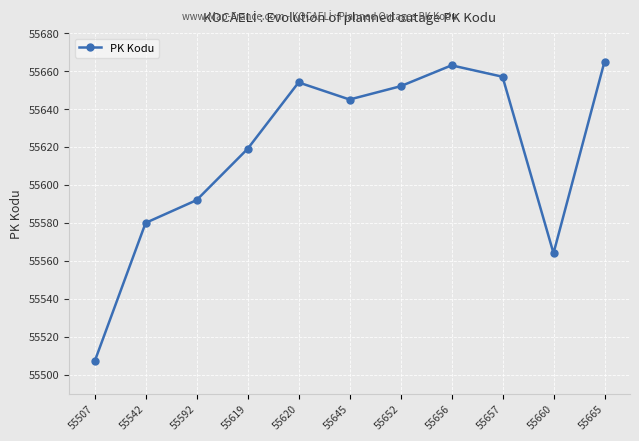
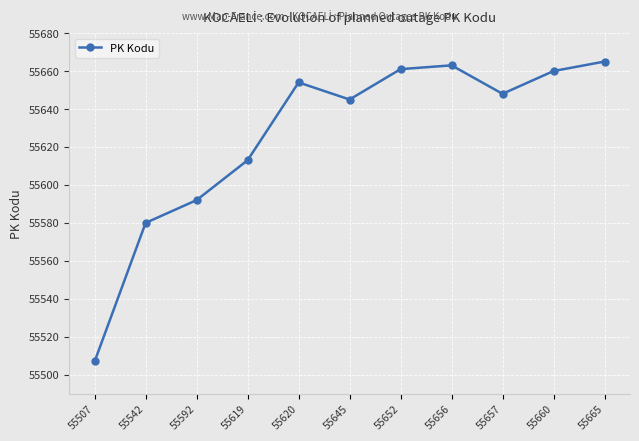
  {
    "55507": 55507,
    "55542": 55580,
    "55592": 55592,
-   "55619": 55619,
+   "55619": 55613,
    "55620": 55654,
    "55645": 55645,
-   "55652": 55652,
+   "55652": 55661,
    "55656": 55663,
-   "55657": 55657,
-   "55660": 55564,
+   "55657": 55648,
+   "55660": 55660,
    "55665": 55665
  }
